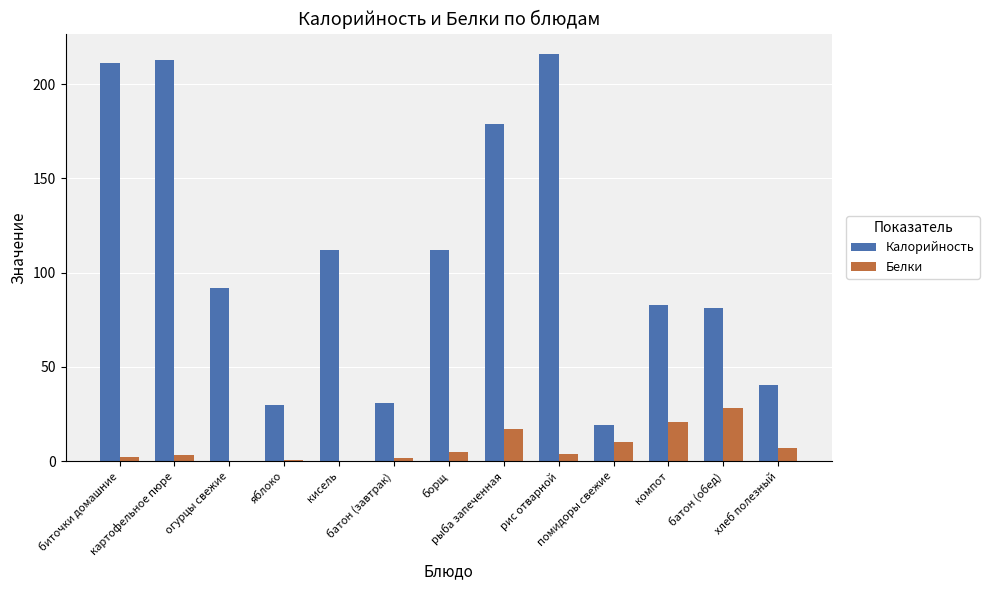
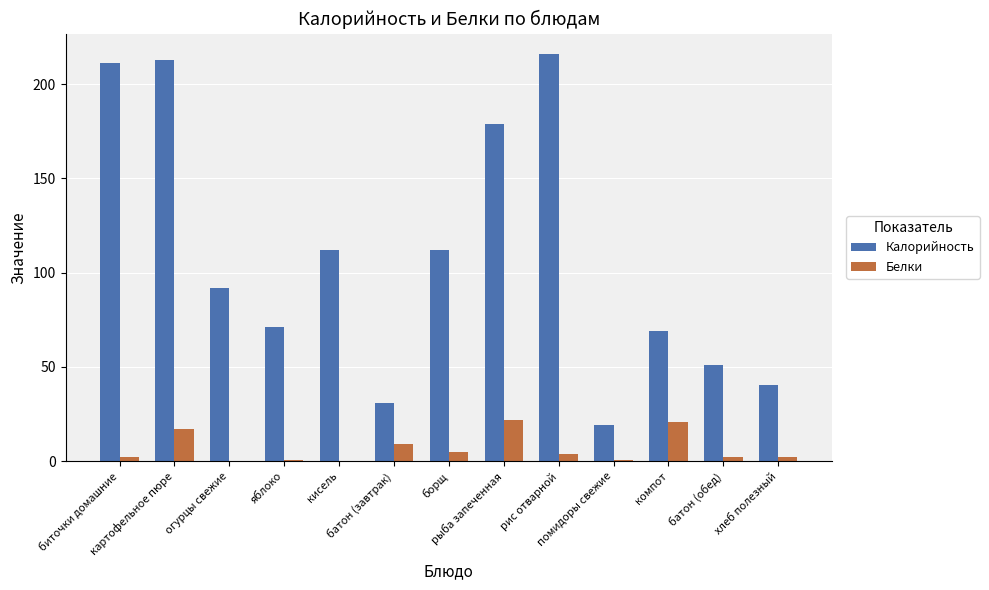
  {
    "Калорийность": {
      "биточки домашние": 211,
      "картофельное пюре": 213,
      "огурцы свежие": 92,
-     "яблоко": 30,
+     "яблоко": 71,
      "кисель": 112,
      "батон (завтрак)": 31,
      "борщ": 112,
      "рыба запеченная": 179,
      "рис отварной": 216,
      "помидоры свежие": 19,
-     "компот": 83,
-     "батон (обед)": 81,
+     "компот": 69,
+     "батон (обед)": 51,
      "хлеб полезный": 41
    },
    "Белки": {
      "биточки домашние": 3,
-     "картофельное пюре": 3,
+     "картофельное пюре": 17,
      "кисель": 0,
-     "батон (завтрак)": 2,
+     "батон (завтрак)": 9,
      "борщ": 5,
-     "рыба запеченная": 17,
+     "рыба запеченная": 22,
      "рис отварной": 4,
-     "помидоры свежие": 10,
+     "помидоры свежие": 1,
      "компот": 21,
-     "батон (обед)": 28,
-     "хлеб полезный": 7
+     "батон (обед)": 2,
+     "хлеб полезный": 2
    }
  }
